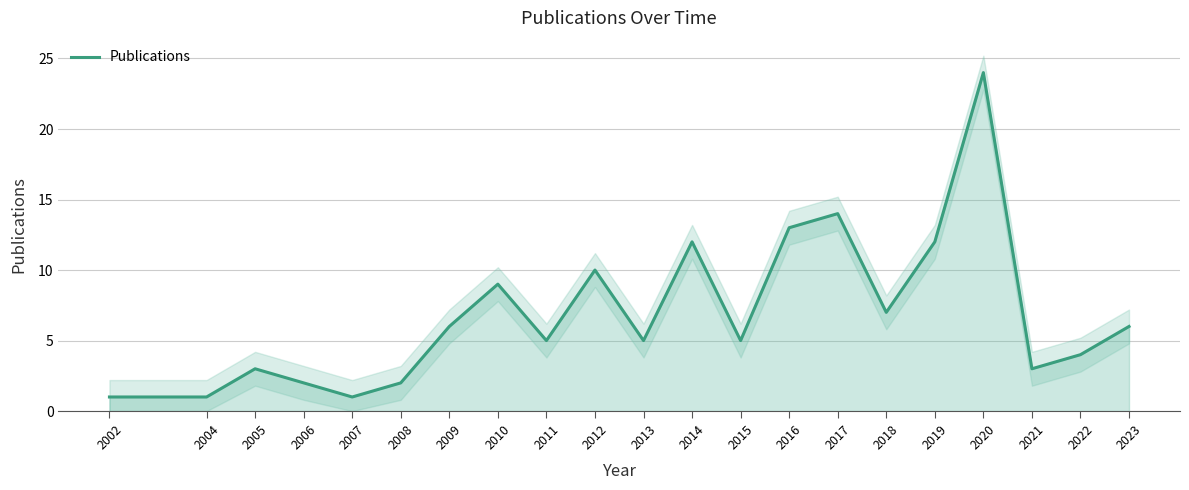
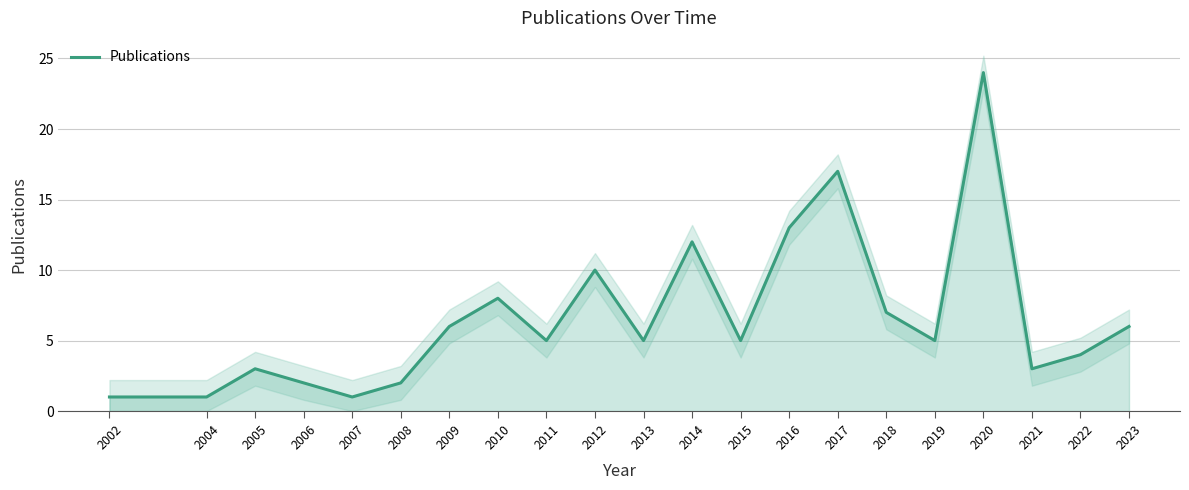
  {
    "Publications": {
      "2002": 1,
      "2004": 1,
      "2005": 3,
      "2006": 2,
      "2007": 1,
      "2008": 2,
      "2009": 6,
-     "2010": 9,
+     "2010": 8,
      "2011": 5,
      "2012": 10,
      "2013": 5,
      "2014": 12,
      "2015": 5,
      "2016": 13,
-     "2017": 14,
+     "2017": 17,
      "2018": 7,
-     "2019": 12,
+     "2019": 5,
      "2020": 24,
      "2021": 3,
      "2022": 4,
      "2023": 6
    }
  }
